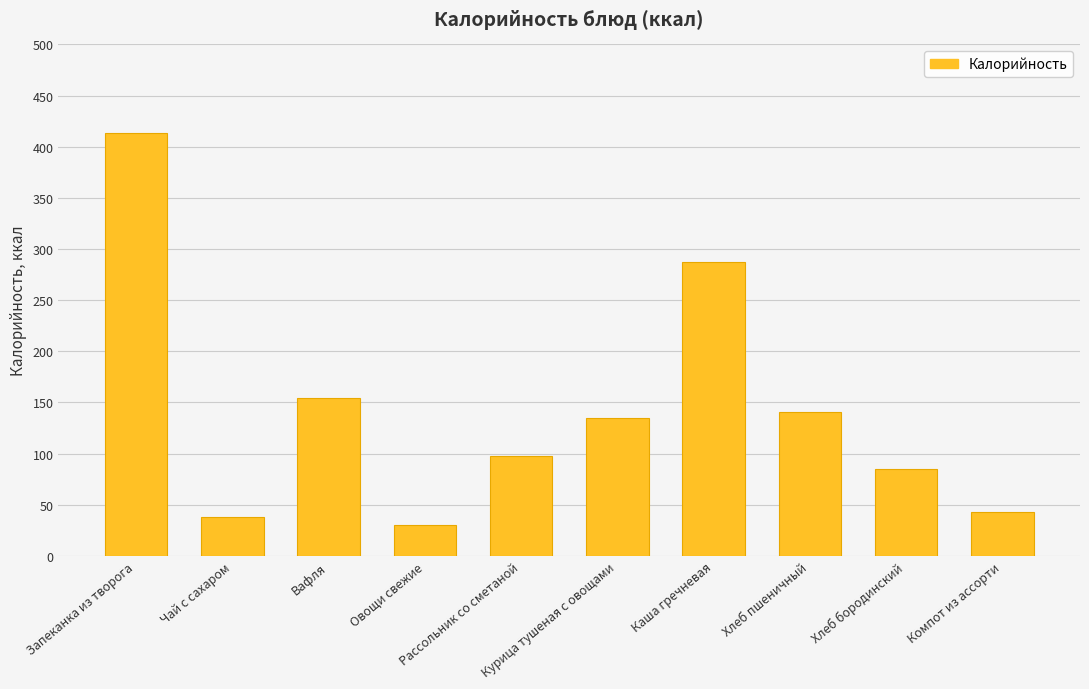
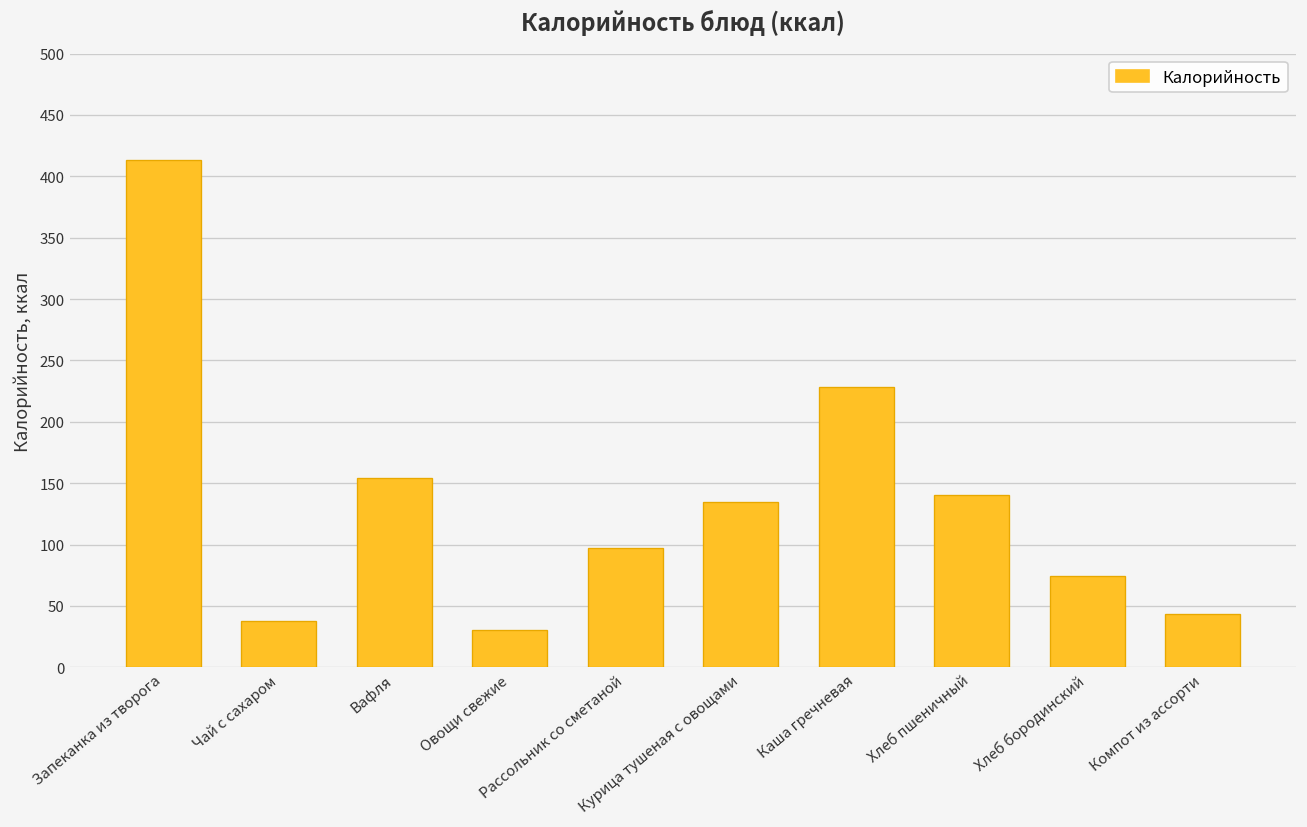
  {
    "Запеканка из творога": 413,
    "Чай с сахаром": 38,
    "Вафля": 154,
    "Овощи свежие": 30,
    "Рассольник со сметаной": 97,
    "Курица тушеная с овощами": 135,
-   "Каша гречневая": 287,
+   "Каша гречневая": 228,
    "Хлеб пшеничный": 141,
-   "Хлеб бородинский": 85,
+   "Хлеб бородинский": 75,
    "Компот из ассорти": 43
  }
